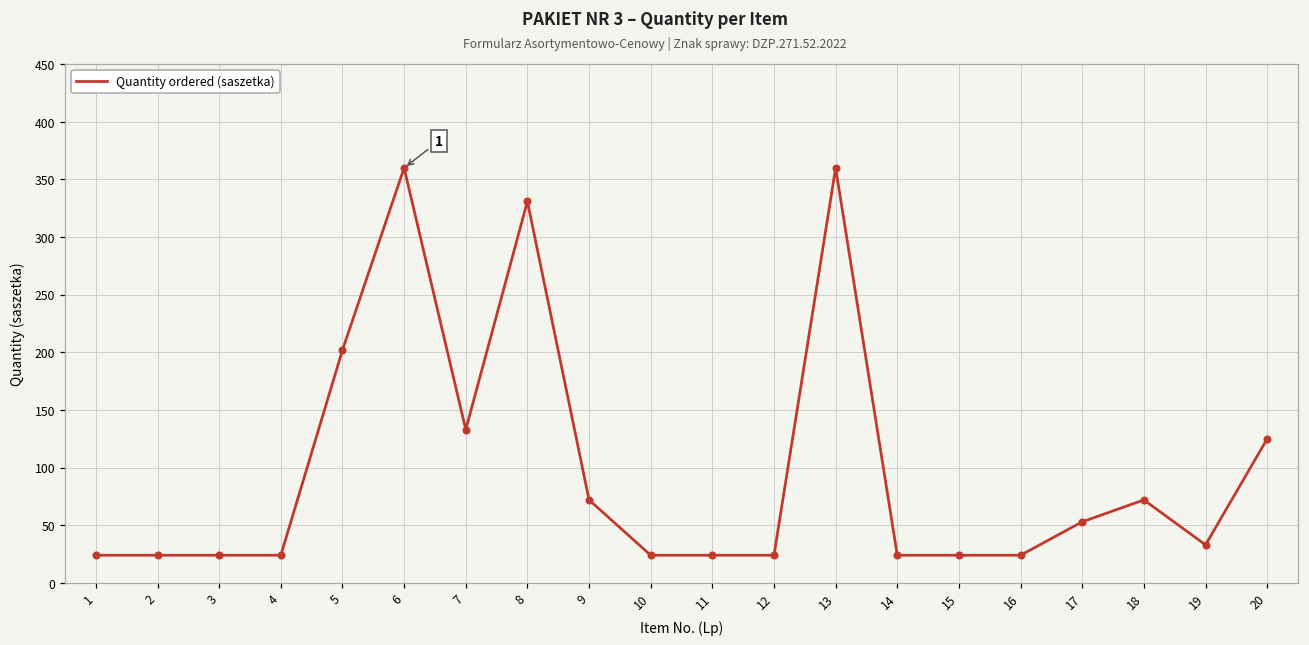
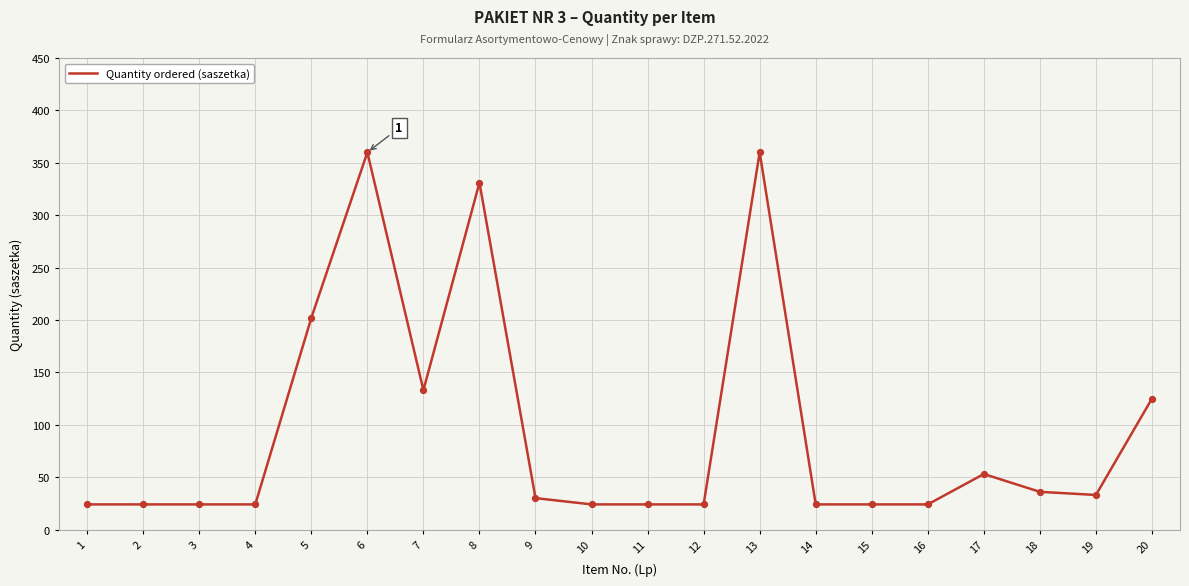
  {
    "1": 24,
    "2": 24,
    "3": 24,
    "4": 24,
    "5": 202,
    "7": 133,
    "8": 331,
-   "9": 72,
+   "9": 30,
    "10": 24,
    "11": 24,
    "12": 24,
    "13": 360,
    "14": 24,
    "15": 24,
    "16": 24,
    "17": 53,
-   "18": 72,
+   "18": 36,
    "19": 33,
    "20": 125
  }
